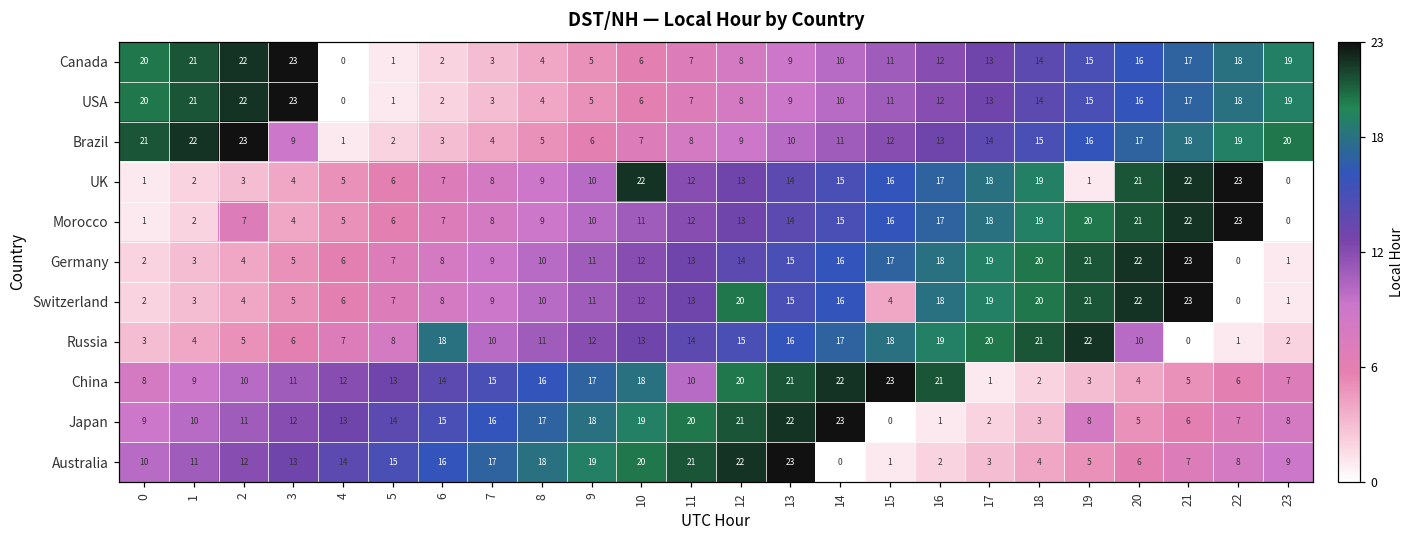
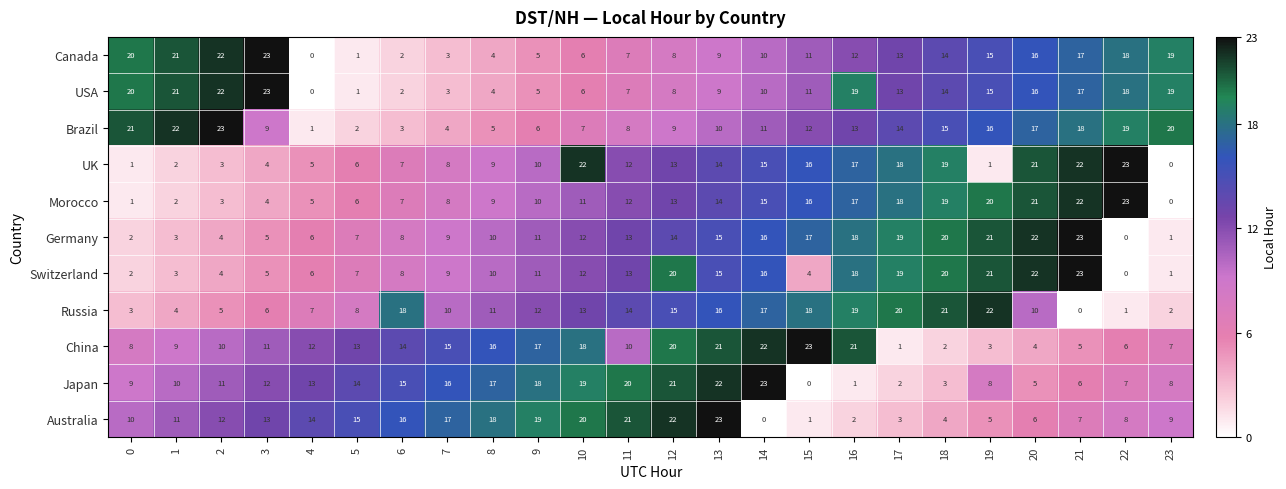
  {
    "USA": {
      "0": 20,
      "1": 21,
      "2": 22,
      "3": 23,
      "4": 0,
      "5": 1,
      "6": 2,
      "7": 3,
      "8": 4,
      "9": 5,
      "10": 6,
      "11": 7,
      "12": 8,
      "13": 9,
      "14": 10,
      "15": 11,
-     "16": 12,
+     "16": 19,
      "17": 13,
      "18": 14,
      "19": 15,
      "20": 16,
      "21": 17,
      "22": 18,
      "23": 19
    },
    "Morocco": {
      "0": 1,
      "1": 2,
-     "2": 7,
+     "2": 3,
      "3": 4,
      "4": 5,
      "5": 6,
      "6": 7,
      "7": 8,
      "8": 9,
      "9": 10,
      "10": 11,
      "11": 12,
      "12": 13,
      "13": 14,
      "14": 15,
      "15": 16,
      "16": 17,
      "17": 18,
      "18": 19,
      "19": 20,
      "20": 21,
      "21": 22,
      "22": 23,
      "23": 0
    }
  }
